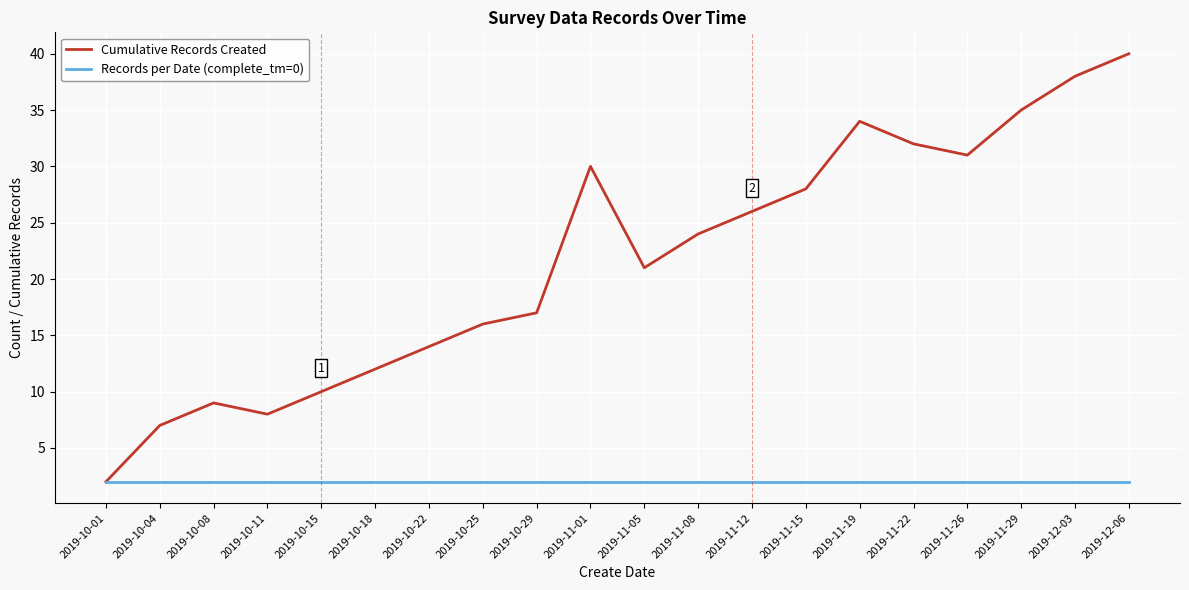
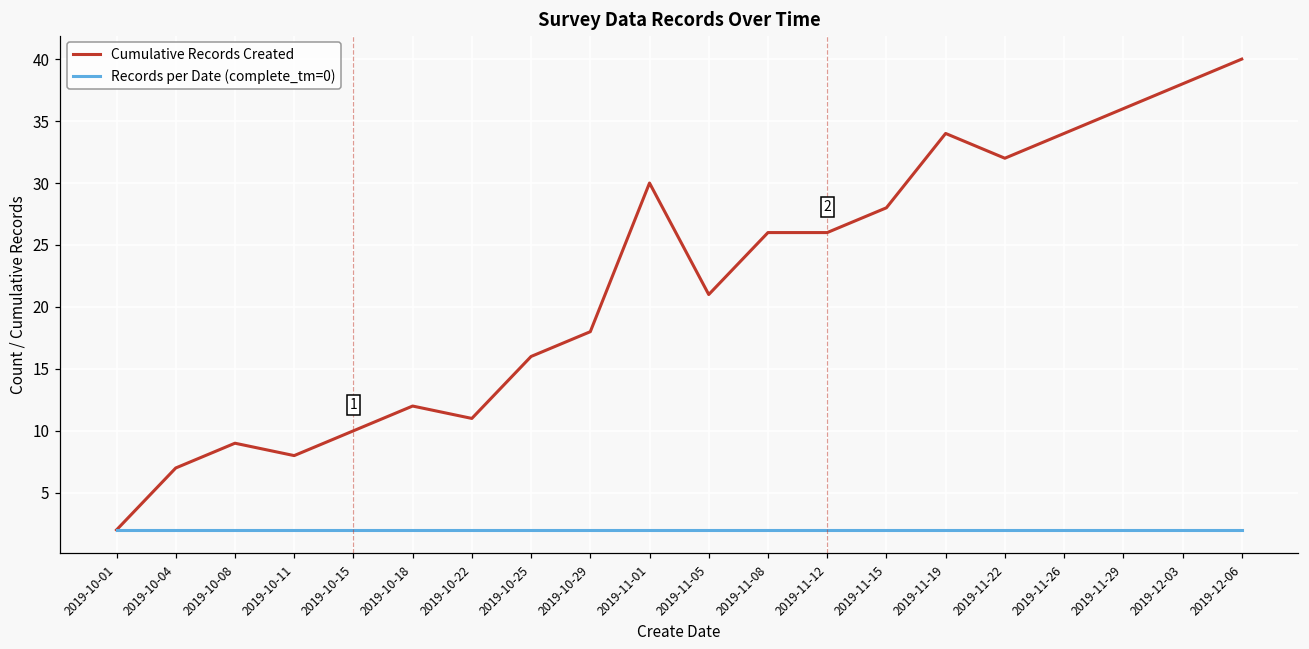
  {
    "Cumulative Records Created": {
      "2019-10-04": 7,
      "2019-10-08": 9,
      "2019-10-11": 8,
      "2019-10-18": 12,
-     "2019-10-22": 14,
+     "2019-10-22": 11,
      "2019-10-25": 16,
-     "2019-10-29": 17,
+     "2019-10-29": 18,
      "2019-11-01": 30,
      "2019-11-05": 21,
-     "2019-11-08": 24,
+     "2019-11-08": 26,
      "2019-11-15": 28,
      "2019-11-19": 34,
      "2019-11-22": 32,
-     "2019-11-26": 31,
-     "2019-11-29": 35,
+     "2019-11-26": 34,
+     "2019-11-29": 36,
      "2019-12-03": 38,
      "2019-12-06": 40
    },
    "Records per Date (complete_tm=0)": {
      "2019-10-04": 2,
      "2019-10-08": 2,
      "2019-10-11": 2,
      "2019-10-15": 2,
      "2019-10-18": 2,
      "2019-10-22": 2,
      "2019-10-25": 2,
      "2019-10-29": 2,
      "2019-11-01": 2,
      "2019-11-05": 2,
      "2019-11-08": 2,
      "2019-11-12": 2,
      "2019-11-15": 2,
      "2019-11-19": 2,
      "2019-11-22": 2,
      "2019-11-26": 2,
      "2019-11-29": 2,
      "2019-12-03": 2,
      "2019-12-06": 2
    }
  }
